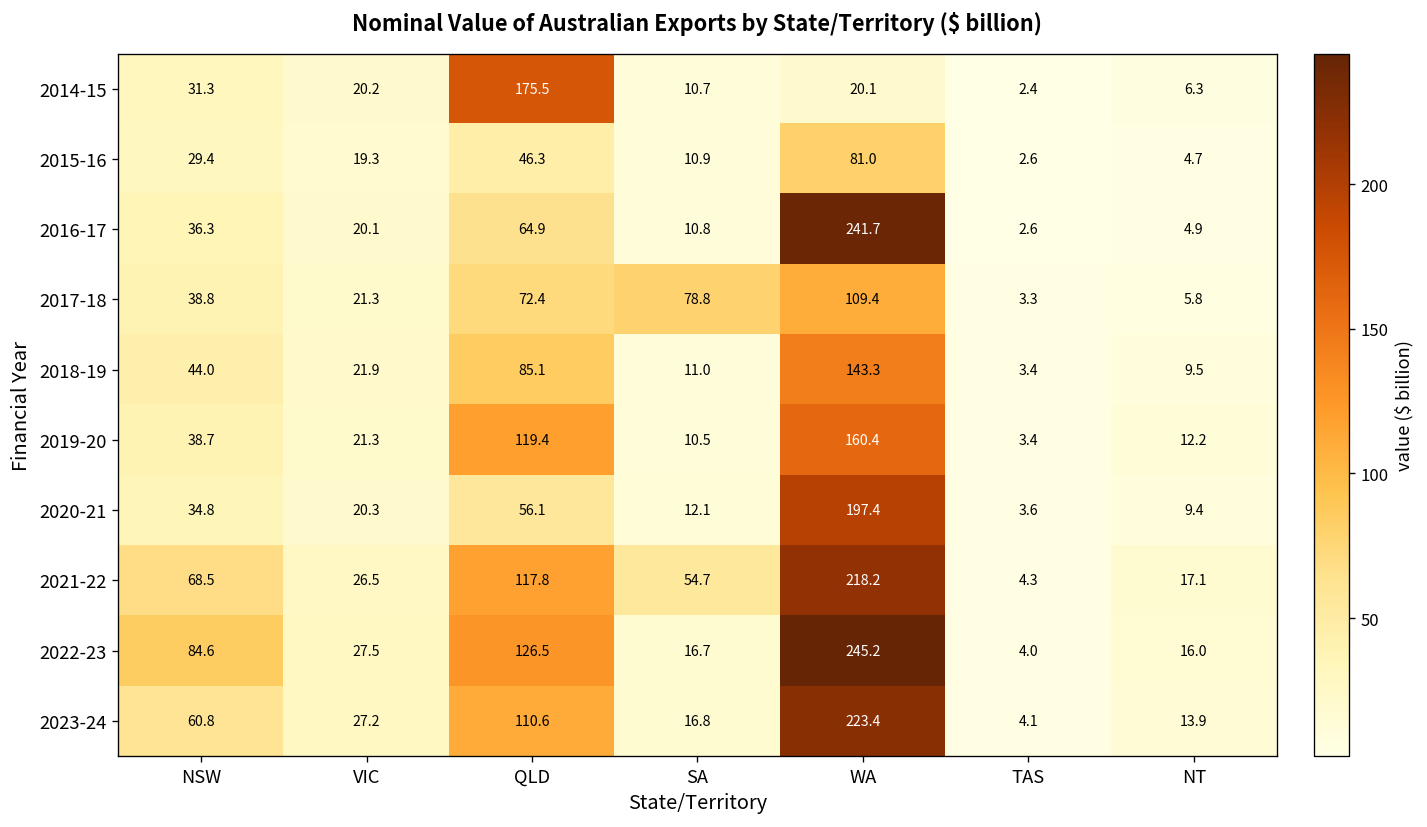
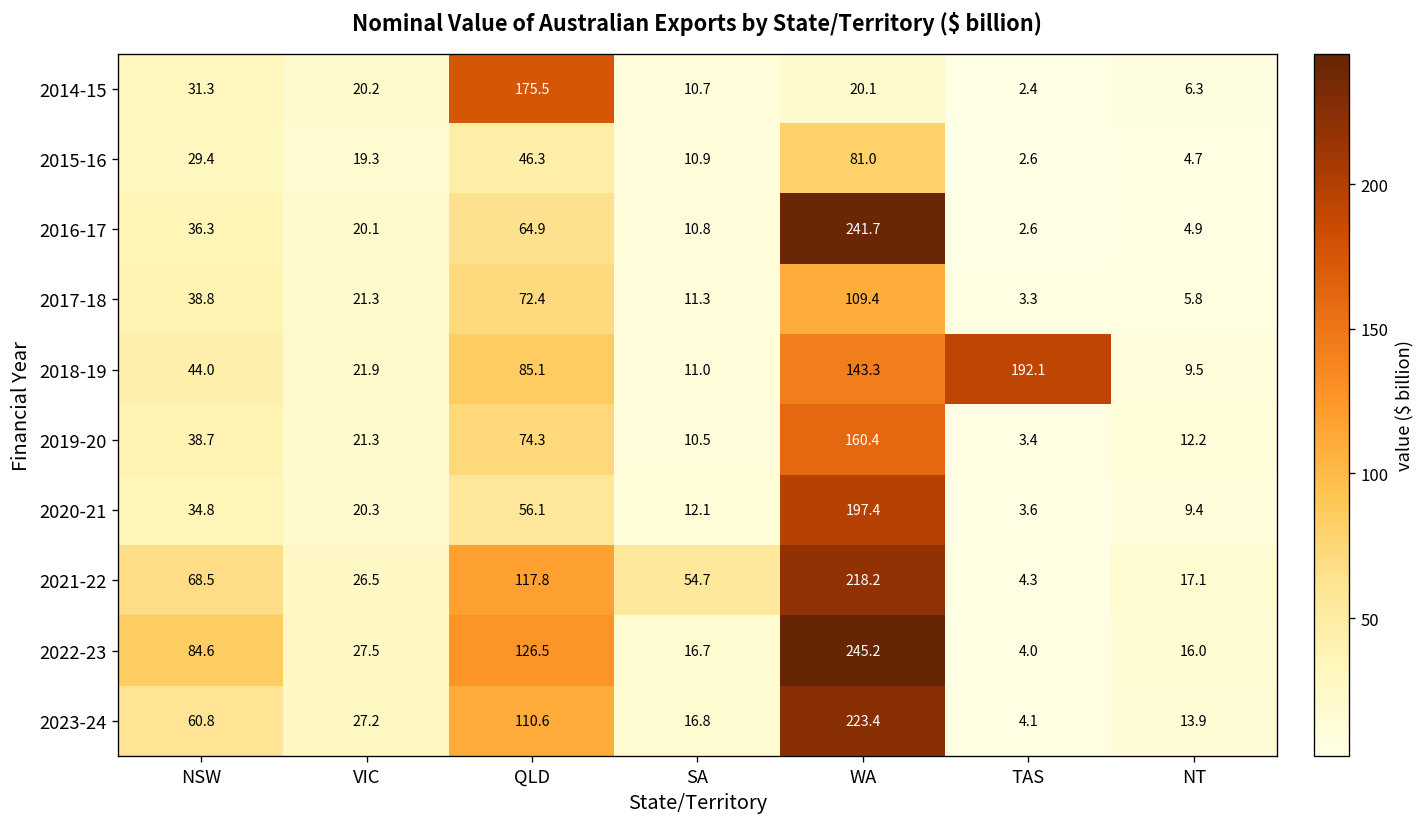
  {
    "2014-15": {
      "NSW": 31.3,
      "VIC": 20.2,
      "QLD": 175.5,
      "SA": 10.7,
      "WA": 20.1,
      "TAS": 2.4,
      "NT": 6.3
    },
    "2015-16": {
      "NSW": 29.4,
      "VIC": 19.3,
      "QLD": 46.3,
      "SA": 10.9,
      "WA": 81.0,
      "TAS": 2.6,
      "NT": 4.7
    },
    "2016-17": {
      "NSW": 36.3,
      "VIC": 20.1,
      "QLD": 64.9,
      "SA": 10.8,
      "WA": 241.7,
      "TAS": 2.6,
      "NT": 4.9
    },
    "2017-18": {
      "NSW": 38.8,
      "VIC": 21.3,
      "QLD": 72.4,
-     "SA": 78.8,
+     "SA": 11.3,
      "WA": 109.4,
      "TAS": 3.3,
      "NT": 5.8
    },
    "2018-19": {
      "NSW": 44.0,
      "VIC": 21.9,
      "QLD": 85.1,
      "SA": 11.0,
      "WA": 143.3,
-     "TAS": 3.4,
+     "TAS": 192.1,
      "NT": 9.5
    },
    "2019-20": {
      "NSW": 38.7,
      "VIC": 21.3,
-     "QLD": 119.4,
+     "QLD": 74.3,
      "SA": 10.5,
      "WA": 160.4,
      "TAS": 3.4,
      "NT": 12.2
    },
    "2020-21": {
      "NSW": 34.8,
      "VIC": 20.3,
      "QLD": 56.1,
      "SA": 12.1,
      "WA": 197.4,
      "TAS": 3.6,
      "NT": 9.4
    },
    "2021-22": {
      "NSW": 68.5,
      "VIC": 26.5,
      "QLD": 117.8,
      "SA": 54.7,
      "WA": 218.2,
      "TAS": 4.3,
      "NT": 17.1
    },
    "2022-23": {
      "NSW": 84.6,
      "VIC": 27.5,
      "QLD": 126.5,
      "SA": 16.7,
      "WA": 245.2,
      "TAS": 4.0,
      "NT": 16.0
    },
    "2023-24": {
      "NSW": 60.8,
      "VIC": 27.2,
      "QLD": 110.6,
      "SA": 16.8,
      "WA": 223.4,
      "TAS": 4.1,
      "NT": 13.9
    }
  }
